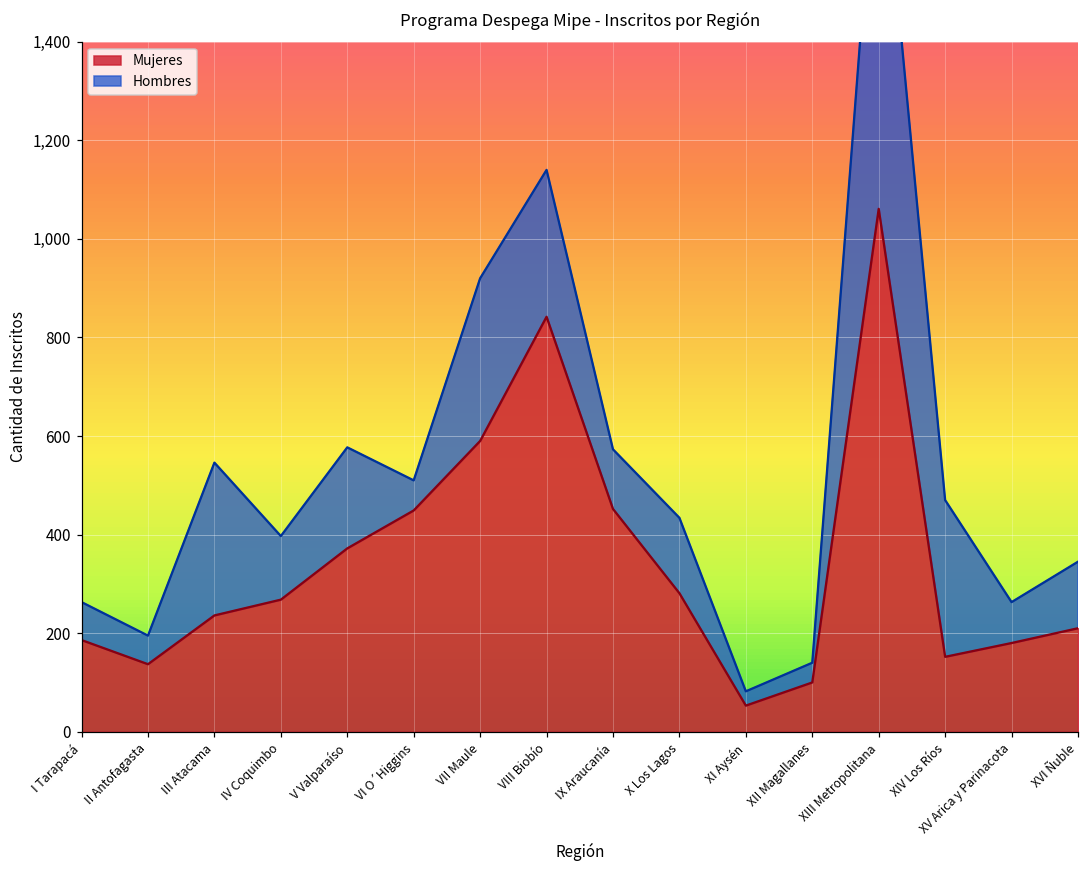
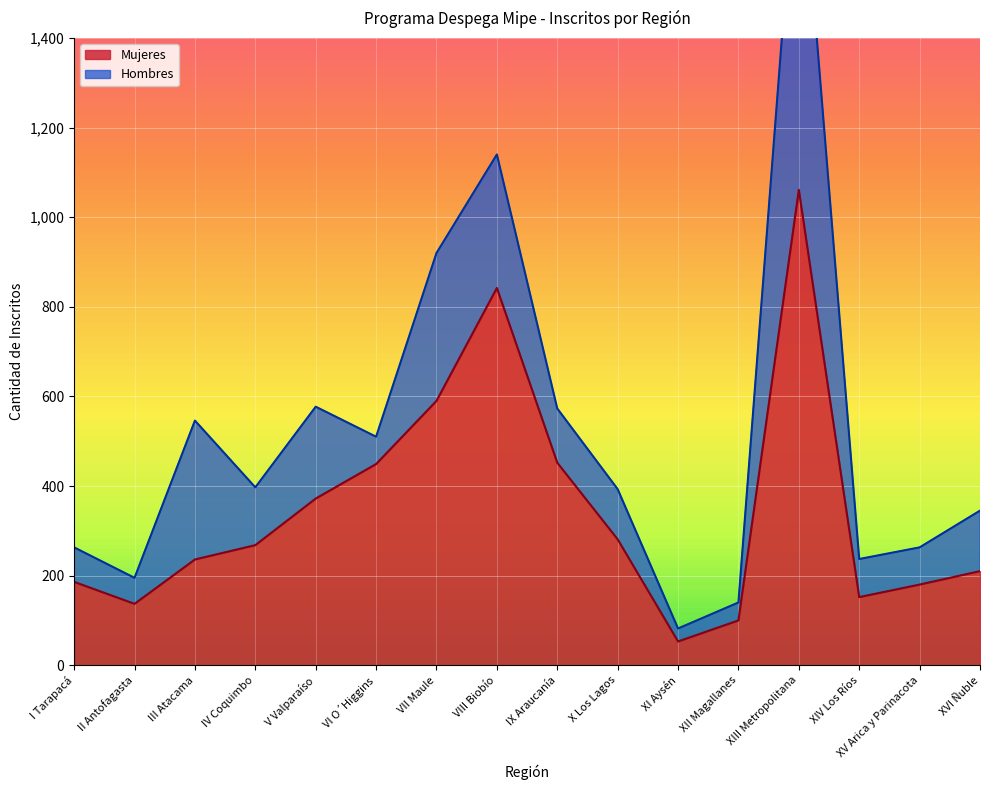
  {
    "Hombres": {
      "II Antofagasta": 60,
      "III Atacama": 310,
      "IV Coquimbo": 130,
      "V Valparaíso": 210,
      "VI O´Higgins": 60,
      "VII Maule": 330,
      "VIII Biobío": 300,
      "IX Araucanía": 120,
-     "X Los Lagos": 150,
+     "X Los Lagos": 110,
      "XI Aysén": 30,
      "XII Magallanes": 40,
-     "XIV Los Ríos": 320,
+     "XIV Los Ríos": 90,
      "XV Arica y Parinacota": 80
    }
  }
